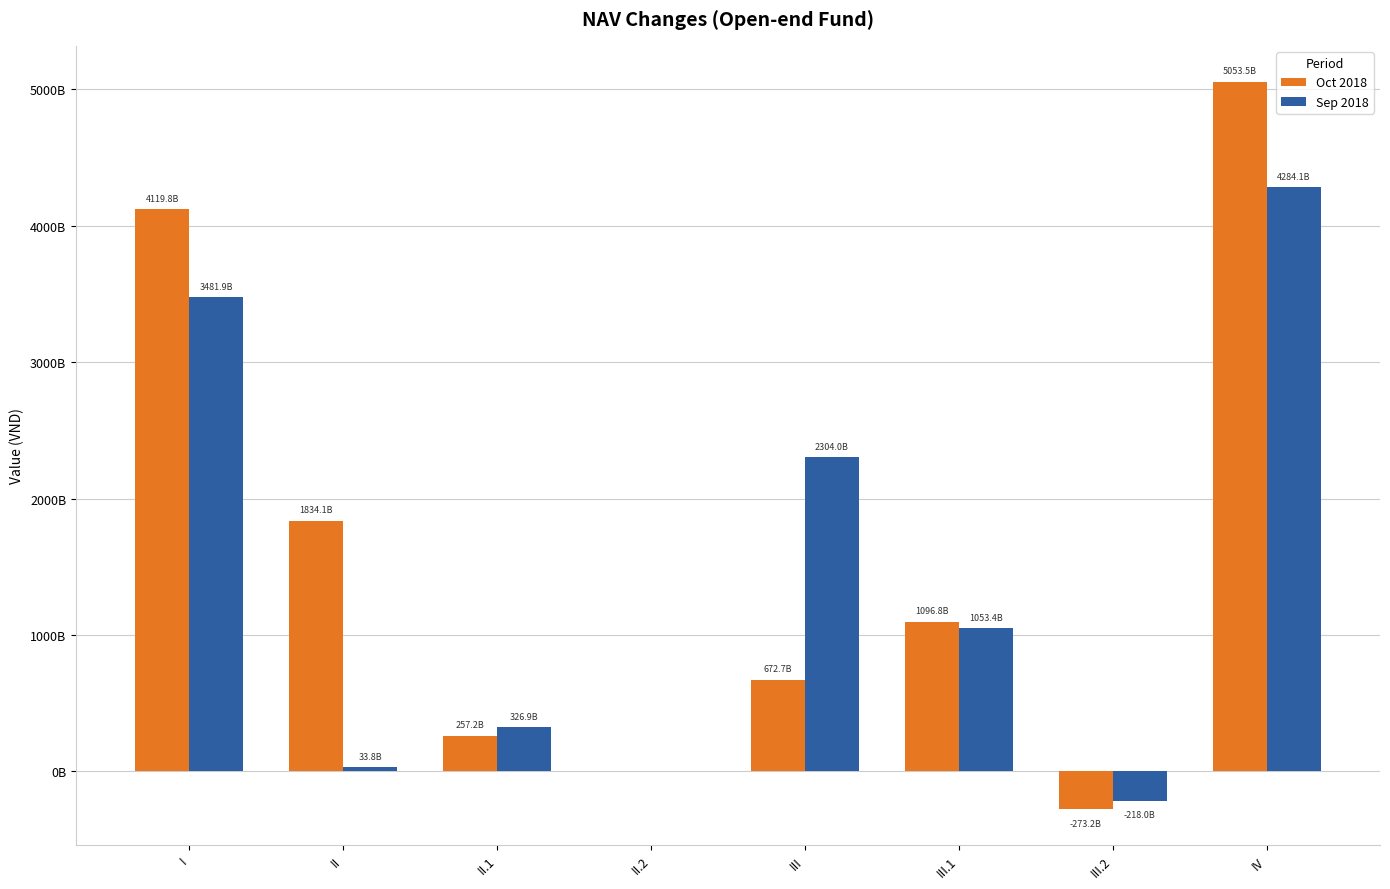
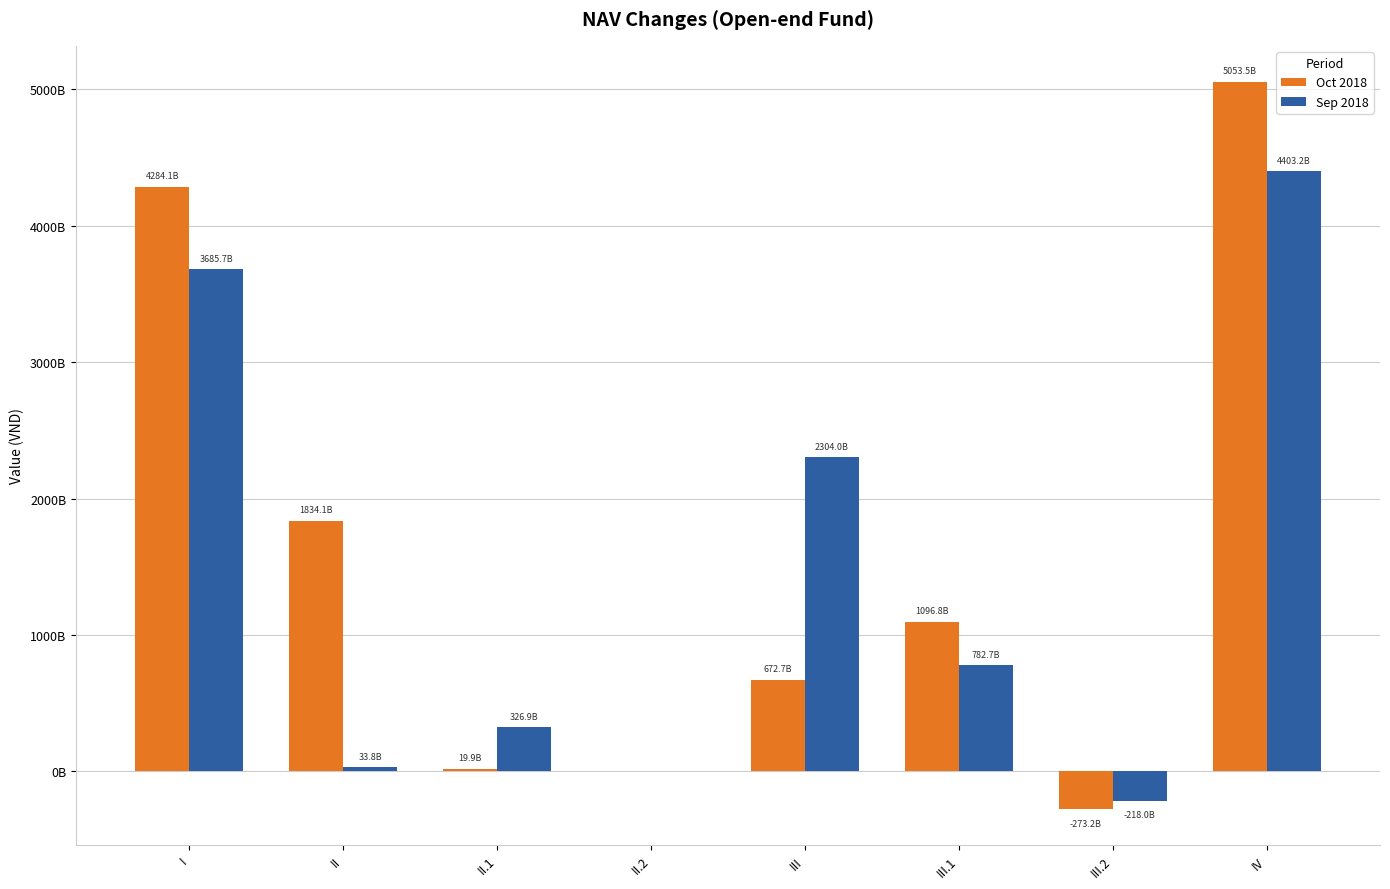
  {
    "Oct 2018": {
-     "I": "4119.8B",
+     "I": "4284.1B",
      "II": "1834.1B",
-     "II.1": "257.2B",
+     "II.1": "19.9B",
      "III": "672.7B",
      "III.1": "1096.8B",
      "III.2": "-273.2B",
      "IV": "5053.5B"
    },
    "Sep 2018": {
-     "I": "3481.9B",
+     "I": "3685.7B",
      "II": "33.8B",
      "II.1": "326.9B",
      "III": "2304.0B",
-     "III.1": "1053.4B",
+     "III.1": "782.7B",
      "III.2": "-218.0B",
-     "IV": "4284.1B"
+     "IV": "4403.2B"
    }
  }
